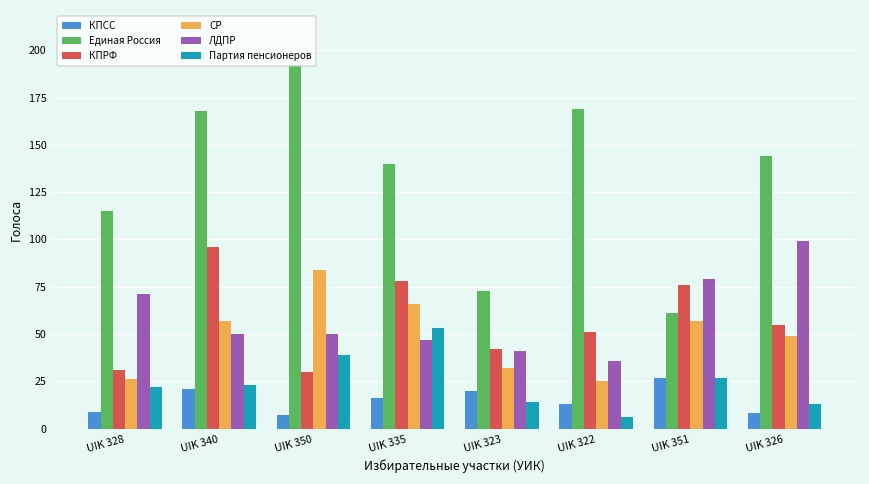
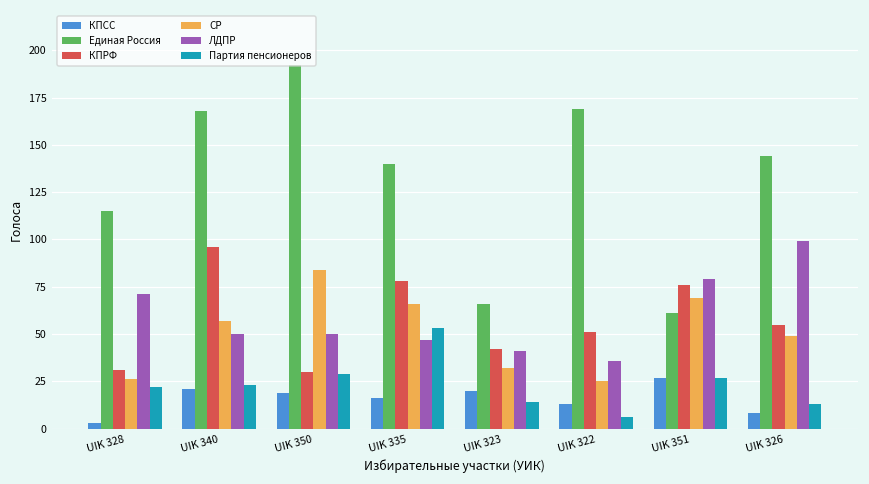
  {
    "КПСС": {
-     "UIK 328": 9,
+     "UIK 328": 3,
      "UIK 340": 21,
-     "UIK 350": 7,
+     "UIK 350": 19,
      "UIK 335": 16,
      "UIK 323": 20,
      "UIK 322": 13,
      "UIK 351": 27,
      "UIK 326": 8
    },
    "Единая Россия": {
      "UIK 328": 115,
      "UIK 340": 168,
      "UIK 335": 140,
-     "UIK 323": 73,
+     "UIK 323": 66,
      "UIK 322": 169,
      "UIK 351": 61,
      "UIK 326": 144
    },
    "КПРФ": {
      "UIK 328": 31,
      "UIK 340": 96,
      "UIK 350": 30,
      "UIK 335": 78,
      "UIK 323": 42,
      "UIK 322": 51,
      "UIK 351": 76,
      "UIK 326": 55
    },
    "СР": {
      "UIK 328": 26,
      "UIK 340": 57,
      "UIK 350": 84,
      "UIK 335": 66,
      "UIK 323": 32,
      "UIK 322": 25,
-     "UIK 351": 57,
+     "UIK 351": 69,
      "UIK 326": 49
    },
    "ЛДПР": {
      "UIK 328": 71,
      "UIK 340": 50,
      "UIK 350": 50,
      "UIK 335": 47,
      "UIK 323": 41,
      "UIK 322": 36,
      "UIK 351": 79,
      "UIK 326": 99
    },
    "Партия пенсионеров": {
      "UIK 328": 22,
      "UIK 340": 23,
-     "UIK 350": 39,
+     "UIK 350": 29,
      "UIK 335": 53,
      "UIK 323": 14,
      "UIK 322": 6,
      "UIK 351": 27,
      "UIK 326": 13
    }
  }
